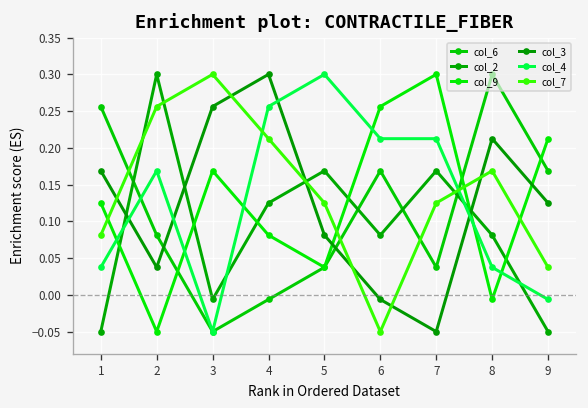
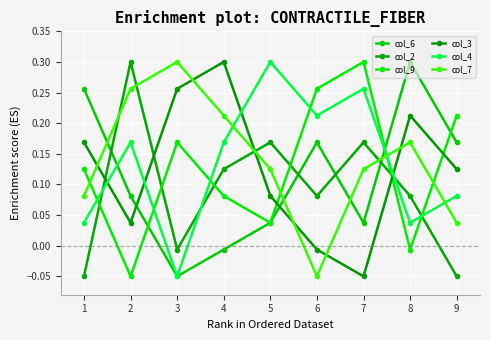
  {
    "col_4": {
      "1": 0.04,
      "2": 0.17,
-     "4": 0.26,
+     "4": 0.17,
      "5": 0.30,
      "6": 0.21,
-     "7": 0.21,
+     "7": 0.26,
      "8": 0.04,
-     "9": -0.01
+     "9": 0.08
    }
  }
